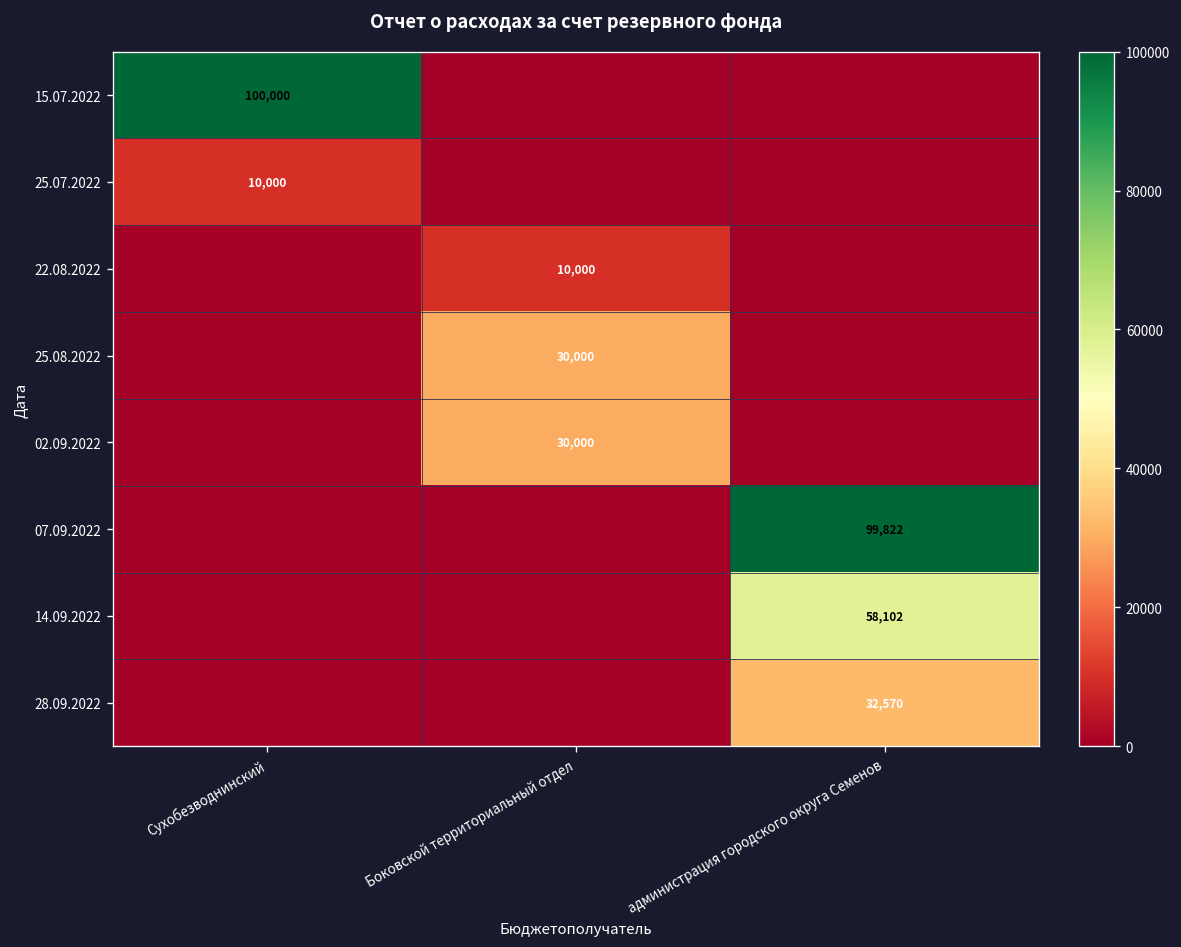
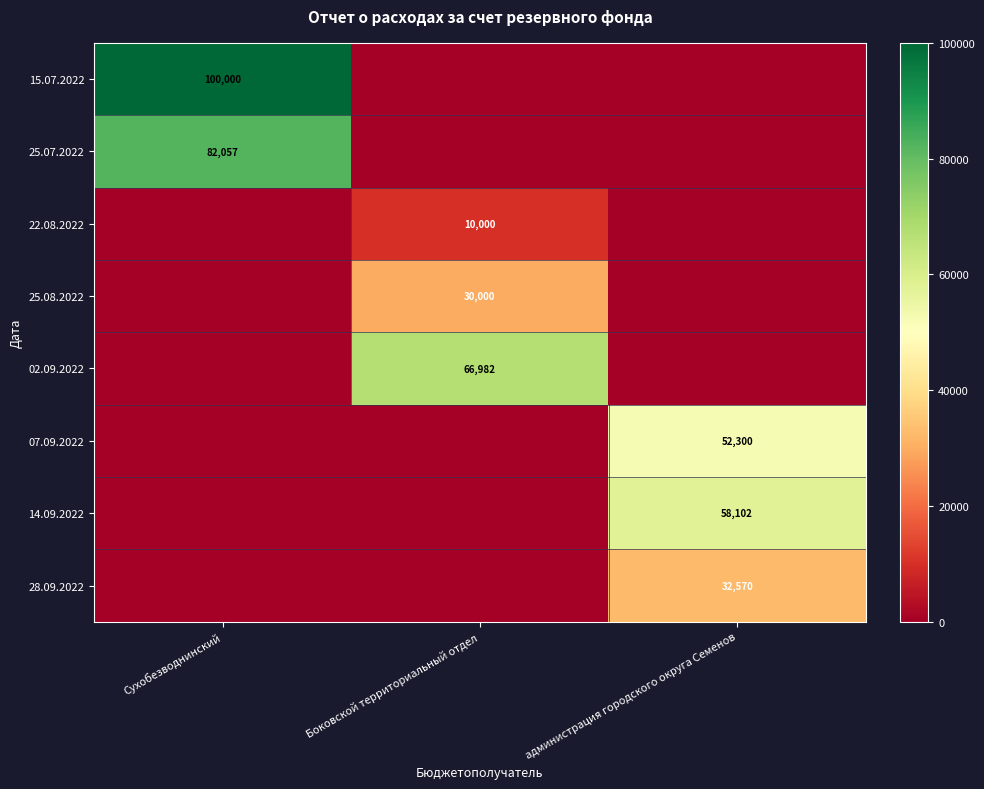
  {
    "15.07.2022": {
      "Сухобезводнинский": "100,000"
    },
    "25.07.2022": {
-     "Сухобезводнинский": "10,000"
+     "Сухобезводнинский": "82,057"
    },
    "22.08.2022": {
      "Боковской территориальный отдел": "10,000"
    },
    "25.08.2022": {
      "Боковской территориальный отдел": "30,000"
    },
    "02.09.2022": {
-     "Боковской территориальный отдел": "30,000"
+     "Боковской территориальный отдел": "66,982"
    },
    "07.09.2022": {
-     "администрация городского округа Семенов": "99,822"
+     "администрация городского округа Семенов": "52,300"
    },
    "14.09.2022": {
      "администрация городского округа Семенов": "58,102"
    },
    "28.09.2022": {
      "администрация городского округа Семенов": "32,570"
    }
  }
